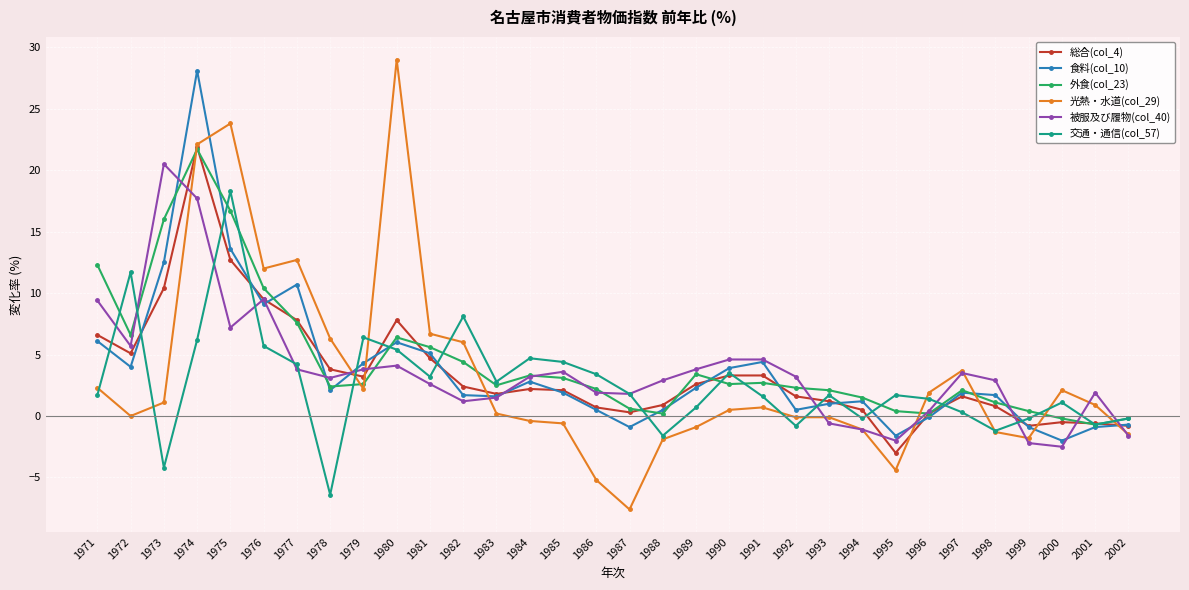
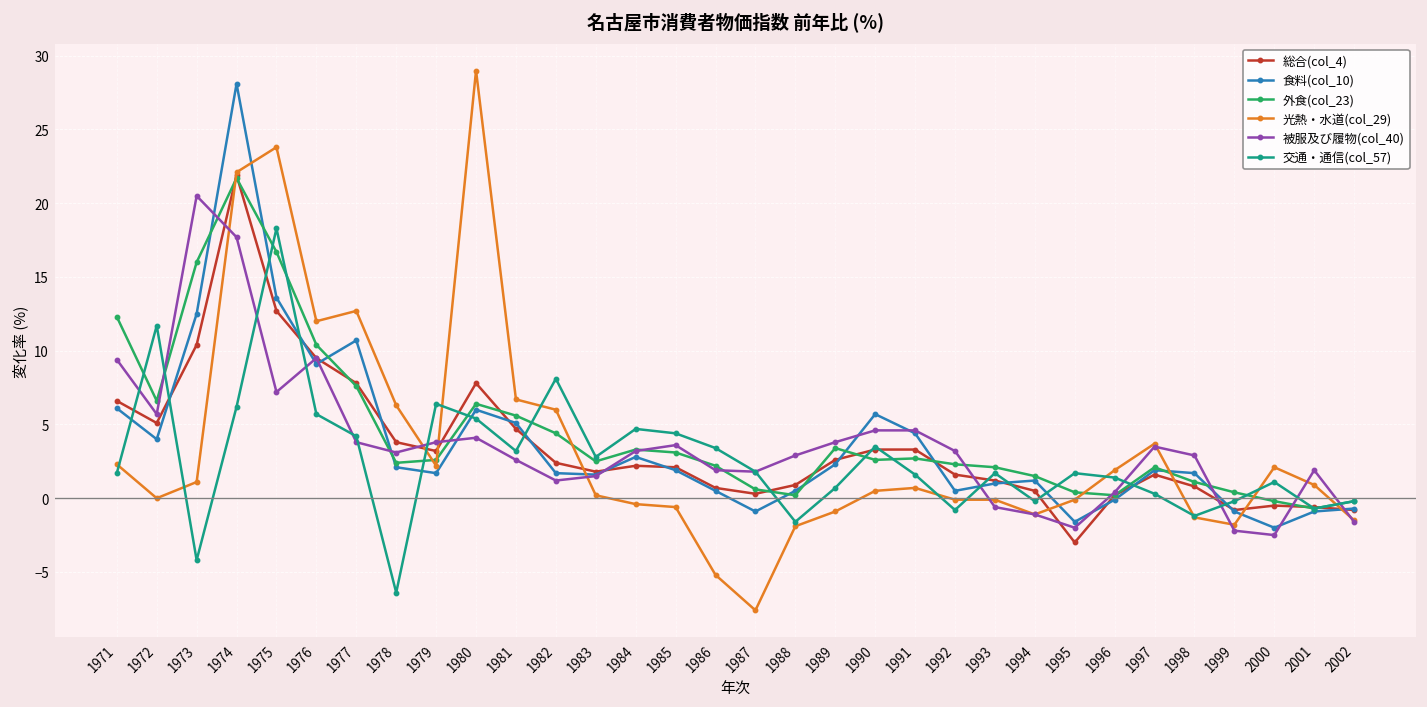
  {
    "総合(col_4)": {
      "1971": 6.6,
      "1972": 5.1,
      "1973": 10.4,
      "1975": 12.7,
      "1978": 3.8,
      "1979": 3.2,
      "1980": 7.8,
      "1981": 4.7,
      "1982": 2.4,
      "1984": 2.2,
      "1987": 0.3,
      "1988": 0.9,
      "1989": 2.6,
      "1991": 3.3,
      "1992": 1.6,
      "1994": 0.5,
      "1995": -3.0,
      "1997": 1.6,
      "1998": 0.8,
      "2000": -0.5
    },
    "食料(col_10)": {
      "1971": 6.1,
      "1972": 4.0,
      "1973": 12.5,
      "1974": 28.1,
      "1975": 13.6,
      "1976": 9.1,
      "1977": 10.7,
      "1978": 2.1,
-     "1979": 4.3,
+     "1979": 1.7,
      "1980": 6.0,
      "1981": 5.1,
      "1982": 1.7,
      "1984": 2.8,
      "1987": -0.9,
      "1988": 0.5,
      "1989": 2.3,
-     "1990": 3.9,
+     "1990": 5.7,
      "1992": 0.5,
      "1994": 1.2,
      "1995": -1.6,
      "1996": -0.1,
      "1998": 1.7,
      "2000": -2.0
    },
    "光熱・水道(col_29)": {
      "1971": 2.3,
      "1972": 0.0,
      "1973": 1.1,
      "1975": 23.8,
      "1976": 12.0,
      "1977": 12.7,
      "1978": 6.3,
      "1979": 2.2,
      "1980": 29.0,
      "1981": 6.7,
      "1982": 6.0,
      "1983": 0.2,
      "1984": -0.4,
      "1985": -0.6,
      "1986": -5.2,
      "1987": -7.6,
      "1988": -1.9,
      "1989": -0.9,
      "1990": 0.5,
      "1991": 0.7,
      "1992": -0.1,
      "1993": -0.1,
-     "1995": -4.4,
+     "1995": -0.1,
      "1996": 1.9,
      "1999": -1.8,
      "2000": 2.1,
      "2001": 0.9
    },
    "被服及び履物(col_40)": {
      "1971": 9.4,
      "1972": 5.7,
      "1973": 20.5,
      "1974": 17.7,
      "1975": 7.2,
      "1977": 3.8,
      "1978": 3.1,
      "1979": 3.8,
      "1980": 4.1,
      "1981": 2.6,
      "1982": 1.2,
      "1985": 3.6,
      "1986": 1.9,
      "1988": 2.9,
      "1989": 3.8,
      "1990": 4.6,
      "1992": 3.2,
      "1993": -0.6,
      "1995": -2.0,
      "1998": 2.9,
      "1999": -2.2,
      "2000": -2.5,
      "2001": 1.9
    }
  }
